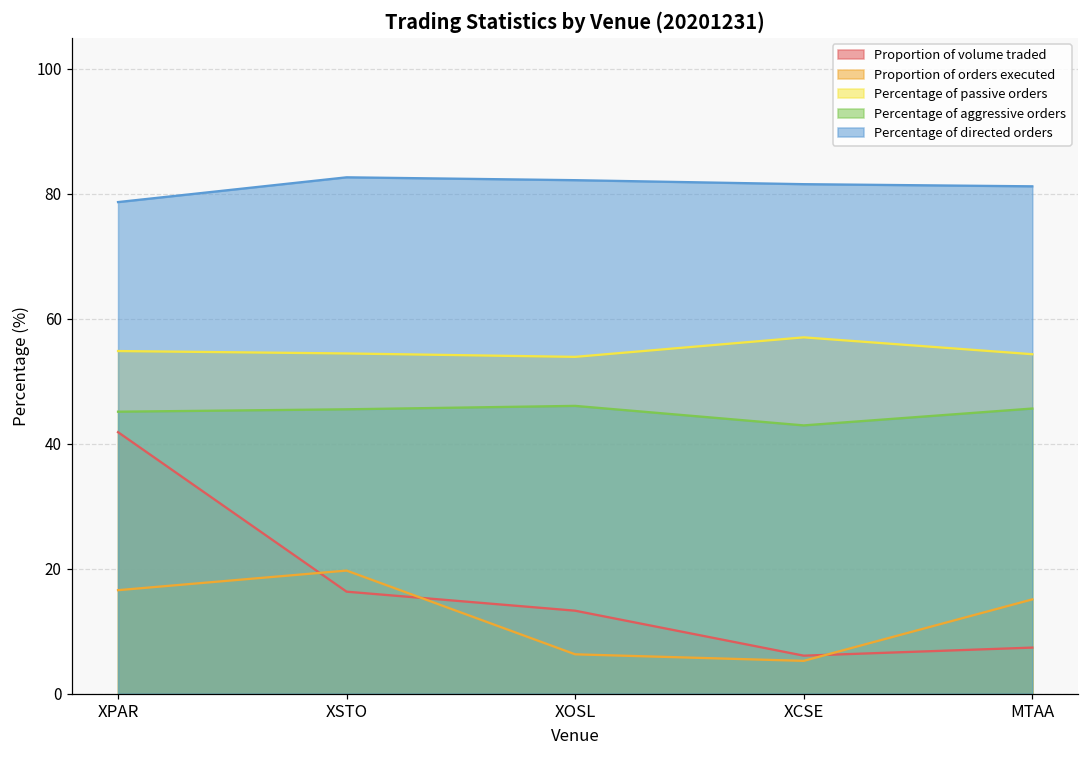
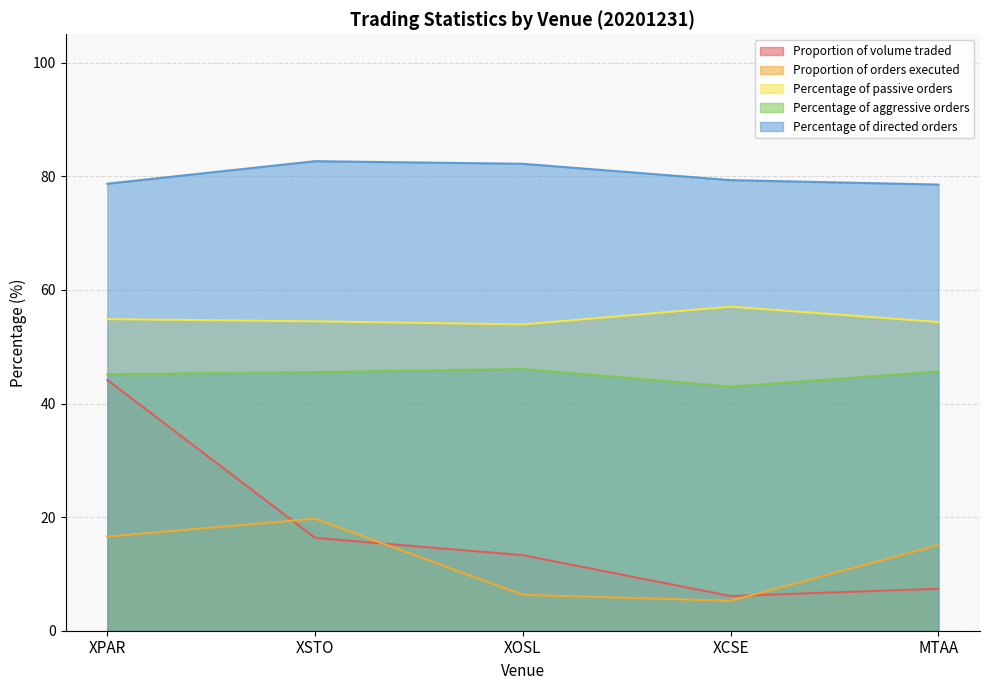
  {
    "Proportion of volume traded": {
-     "XPAR": 42,
+     "XPAR": 44,
      "XSTO": 16,
      "XOSL": 13,
      "XCSE": 6,
      "MTAA": 7
    },
    "Percentage of aggressive orders": {
      "XPAR": 45,
      "XSTO": 46,
      "XOSL": 46,
      "XCSE": 43,
      "MTAA": 46
    },
    "Percentage of directed orders": {
      "XPAR": 79,
      "XSTO": 83,
      "XOSL": 82,
-     "XCSE": 82,
-     "MTAA": 81
+     "XCSE": 79,
+     "MTAA": 79
    }
  }
